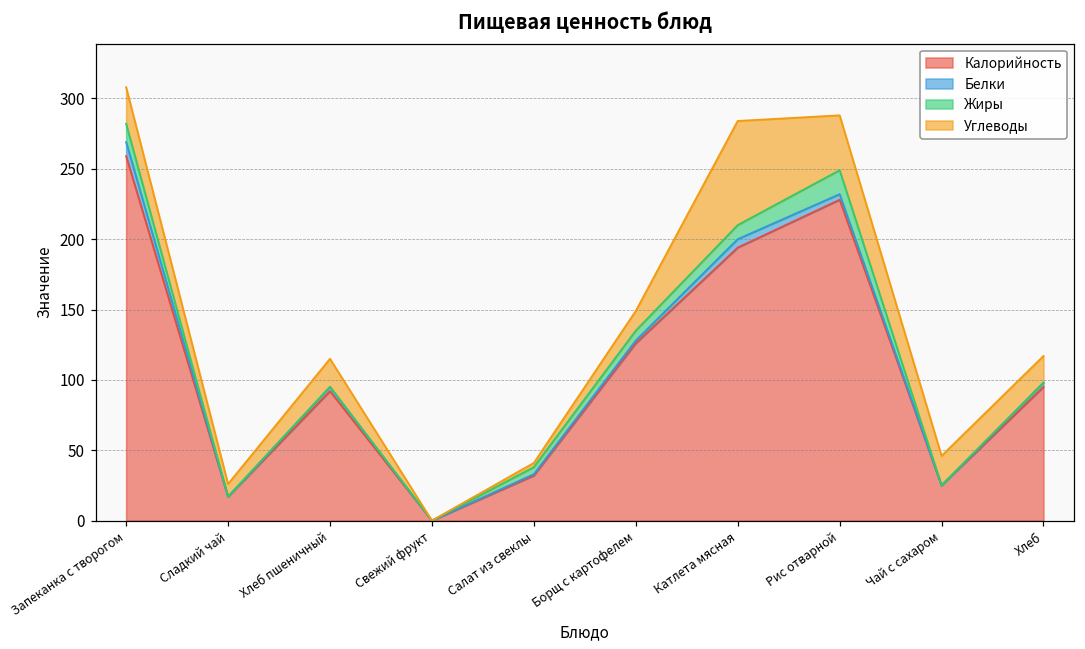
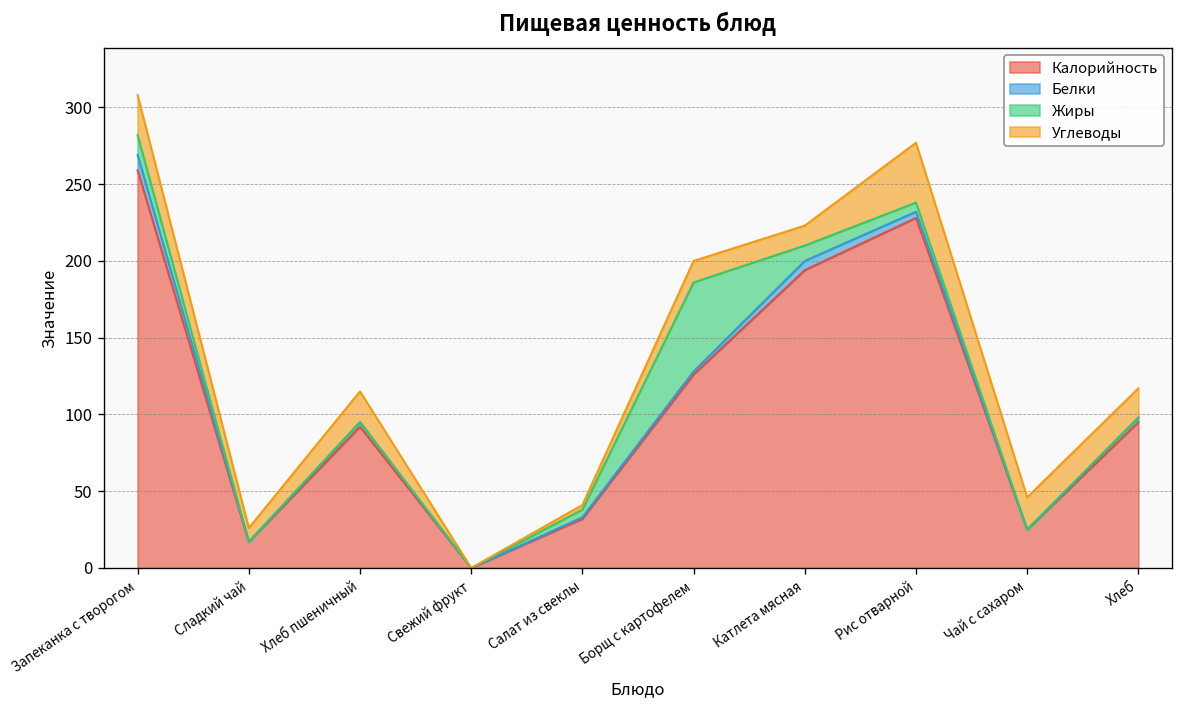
  {
    "Калорийность": {
      "Запеканка с творогом": 259,
      "Хлеб пшеничный": 92,
      "Борщ с картофелем": 126,
      "Катлета мясная": 194,
      "Рис отварной": 228,
      "Хлеб": 95
    },
    "Белки": {
      "Запеканка с творогом": 10,
      "Борщ с картофелем": 2,
      "Катлета мясная": 6,
      "Рис отварной": 4
    },
    "Жиры": {
      "Запеканка с творогом": 13,
      "Салат из свеклы": 5,
-     "Борщ с картофелем": 7,
+     "Борщ с картофелем": 58,
      "Катлета мясная": 10,
-     "Рис отварной": 17
+     "Рис отварной": 6
    },
    "Углеводы": {
      "Запеканка с творогом": 26,
      "Сладкий чай": 9,
      "Хлеб пшеничный": 20,
      "Салат из свеклы": 3,
      "Борщ с картофелем": 14,
-     "Катлета мясная": 74,
+     "Катлета мясная": 13,
      "Рис отварной": 39,
      "Чай с сахаром": 21,
      "Хлеб": 19
    }
  }
